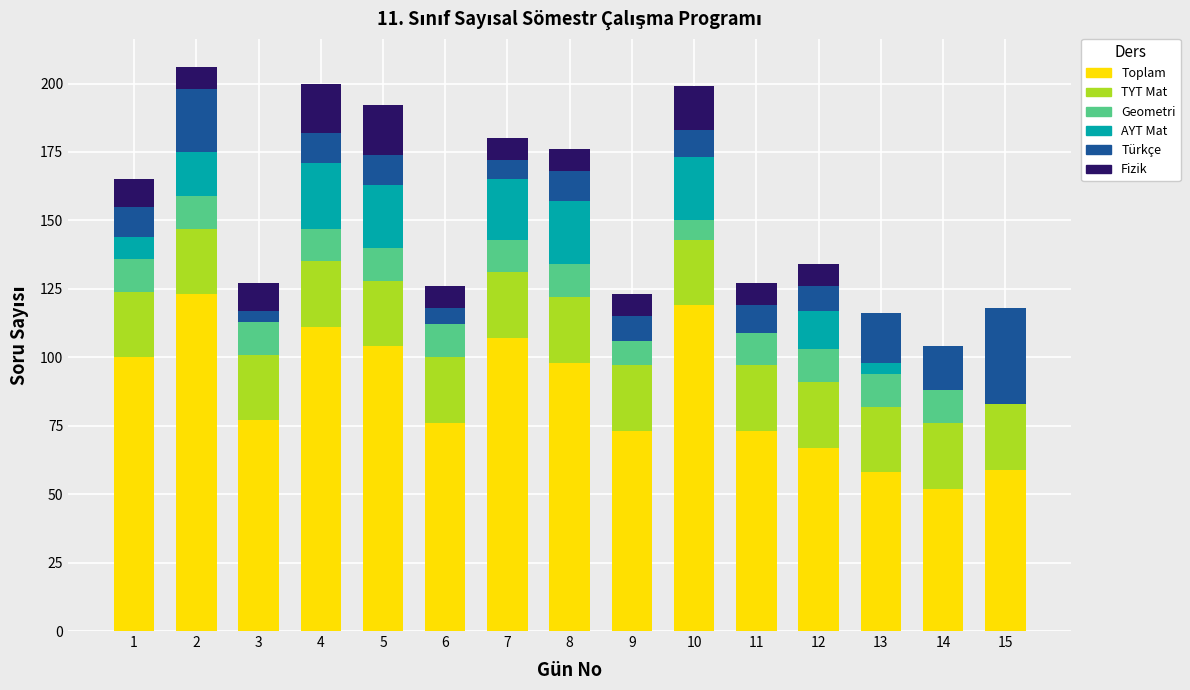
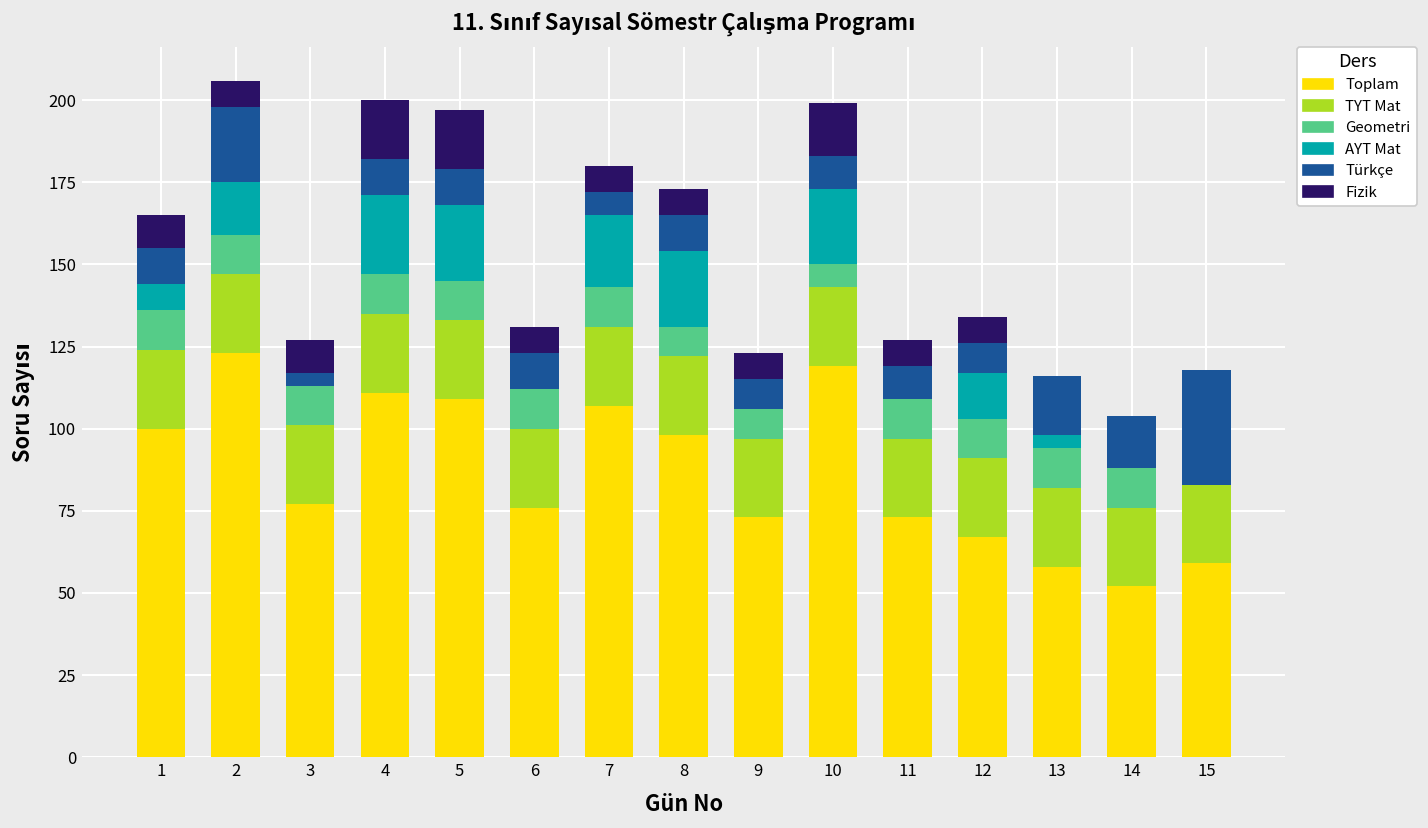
  {
    "Toplam": {
      "1": 100,
      "2": 123,
      "3": 77,
      "4": 111,
-     "5": 104,
+     "5": 109,
      "6": 76,
      "7": 107,
      "8": 98,
      "9": 73,
      "10": 119,
      "11": 73,
      "12": 67,
      "13": 58,
      "14": 52,
      "15": 59
    },
    "TYT Mat": {
      "1": 24,
      "2": 24,
      "3": 24,
      "4": 24,
      "5": 24,
      "6": 24,
      "7": 24,
      "8": 24,
      "9": 24,
      "10": 24,
      "11": 24,
      "12": 24,
      "13": 24,
      "14": 24,
      "15": 24
    },
    "Geometri": {
      "1": 12,
      "2": 12,
      "3": 12,
      "4": 12,
      "5": 12,
      "6": 12,
      "7": 12,
-     "8": 12,
+     "8": 9,
      "9": 9,
      "10": 7,
      "11": 12,
      "12": 12,
      "13": 12,
      "14": 12,
      "15": 0
    },
    "AYT Mat": {
      "1": 8,
      "2": 16,
      "3": 0,
      "4": 24,
      "5": 23,
      "6": 0,
      "7": 22,
      "8": 23,
      "9": 0,
      "10": 23,
      "11": 0,
      "12": 14,
      "13": 4,
      "14": 0,
      "15": 0
    },
    "Türkçe": {
      "1": 11,
      "2": 23,
      "3": 4,
      "4": 11,
      "5": 11,
-     "6": 6,
+     "6": 11,
      "7": 7,
      "8": 11,
      "9": 9,
      "10": 10,
      "11": 10,
      "12": 9,
      "13": 18,
      "14": 16,
      "15": 35
    },
    "Fizik": {
      "1": 10,
      "2": 8,
      "3": 10,
      "4": 18,
      "5": 18,
      "6": 8,
      "7": 8,
      "8": 8,
      "9": 8,
      "10": 16,
      "11": 8,
      "12": 8,
      "13": 0,
      "14": 0,
      "15": 0
    }
  }
